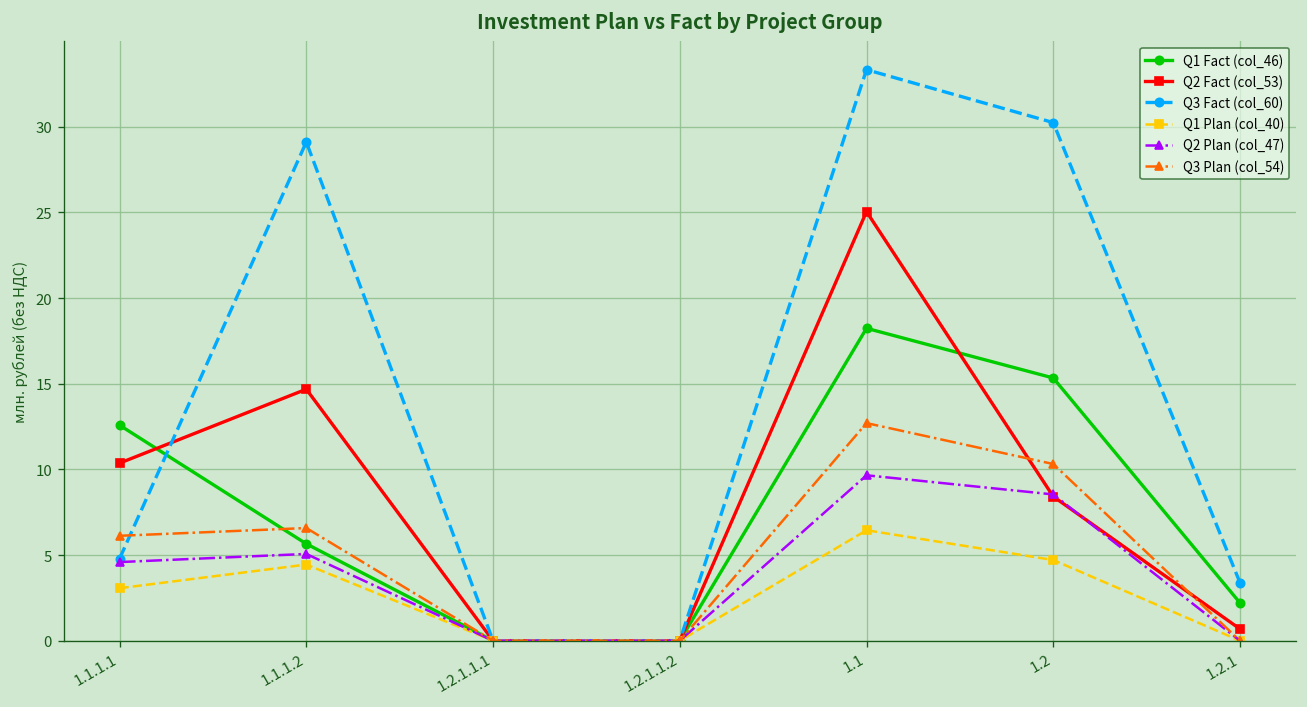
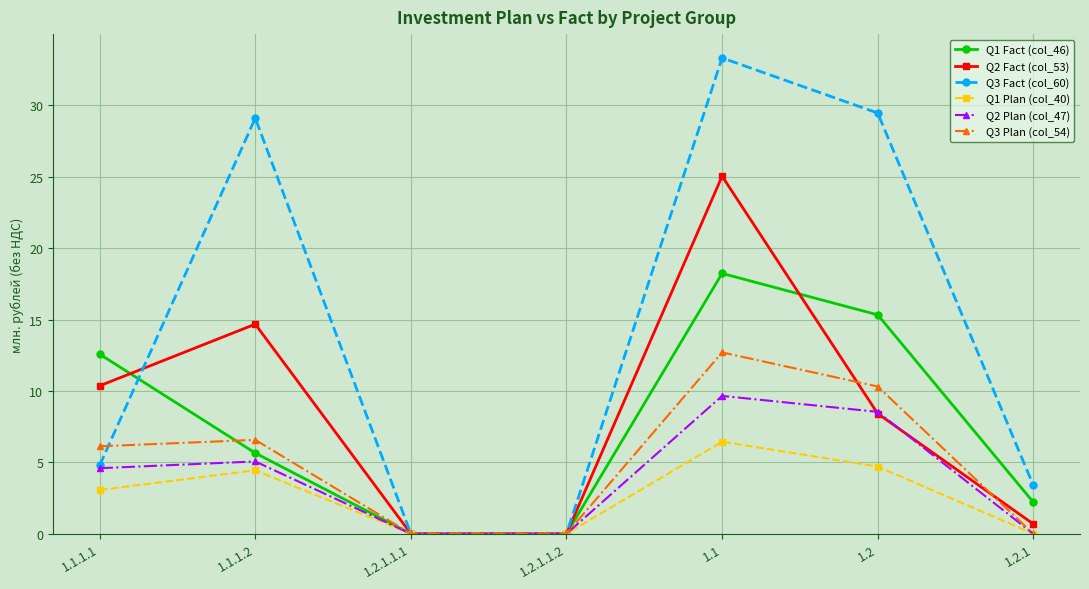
  {
    "Q1 Fact (col_46)": {
      "1.1.1.1": 12.6,
      "1.1.1.2": 5.7,
      "1.1": 18.2,
      "1.2": 15.3,
      "1.2.1": 2.2
    },
    "Q2 Fact (col_53)": {
      "1.1.1.1": 10.4,
      "1.1.1.2": 14.7,
      "1.1": 25.0,
      "1.2.1": 0.7
    },
    "Q3 Fact (col_60)": {
      "1.1.1.1": 4.8,
      "1.1.1.2": 29.1,
      "1.1": 33.3,
-     "1.2": 30.2,
+     "1.2": 29.5,
      "1.2.1": 3.4
    },
    "Q1 Plan (col_40)": {
      "1.1.1.1": 3.1,
      "1.1.1.2": 4.4,
      "1.1": 6.4,
      "1.2": 4.7
    },
    "Q2 Plan (col_47)": {
      "1.1.1.1": 4.6,
      "1.1.1.2": 5.1,
      "1.1": 9.7
    },
    "Q3 Plan (col_54)": {
      "1.1.1.1": 6.1,
      "1.1.1.2": 6.6,
      "1.1": 12.7,
      "1.2": 10.3
    }
  }
